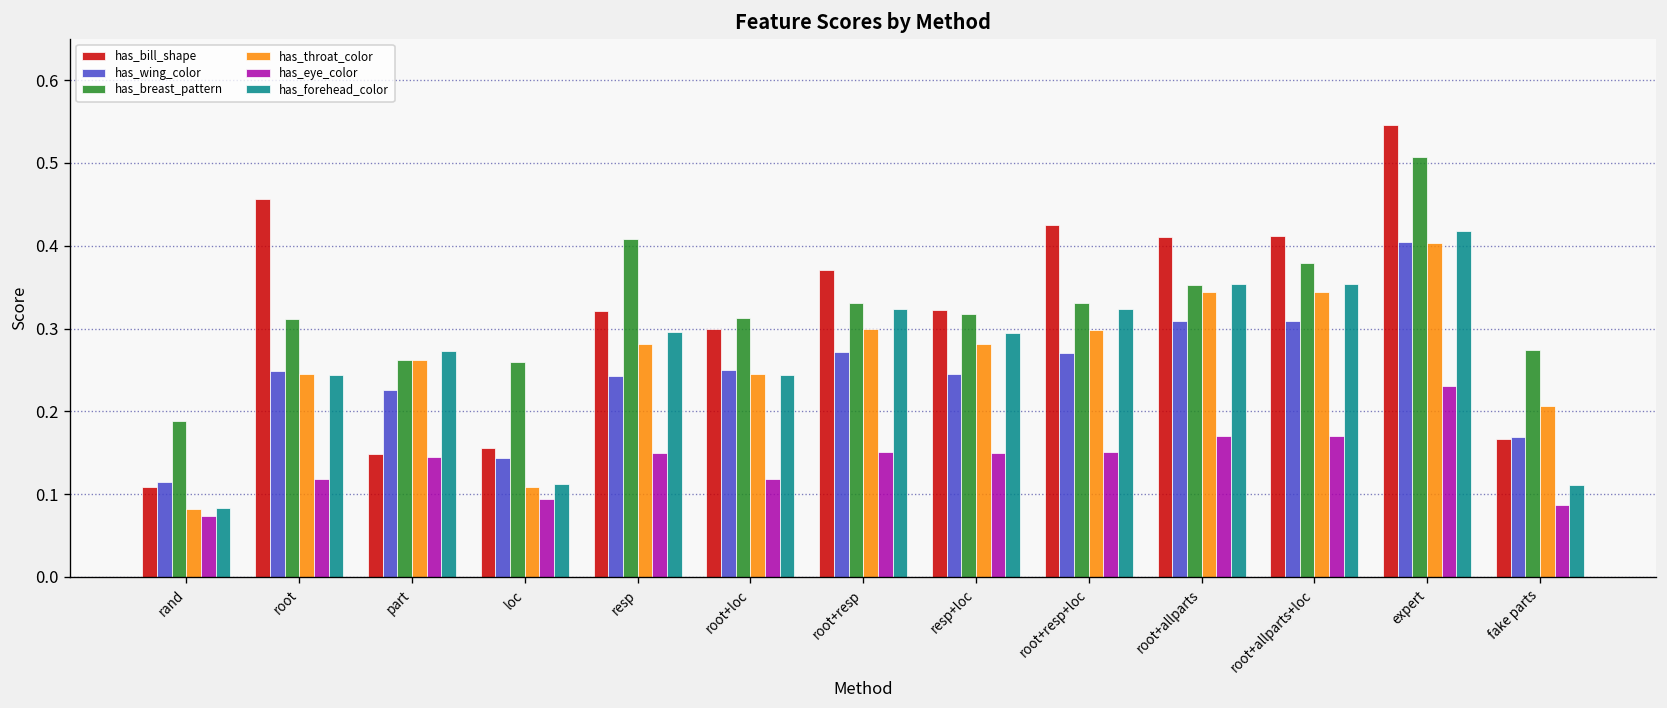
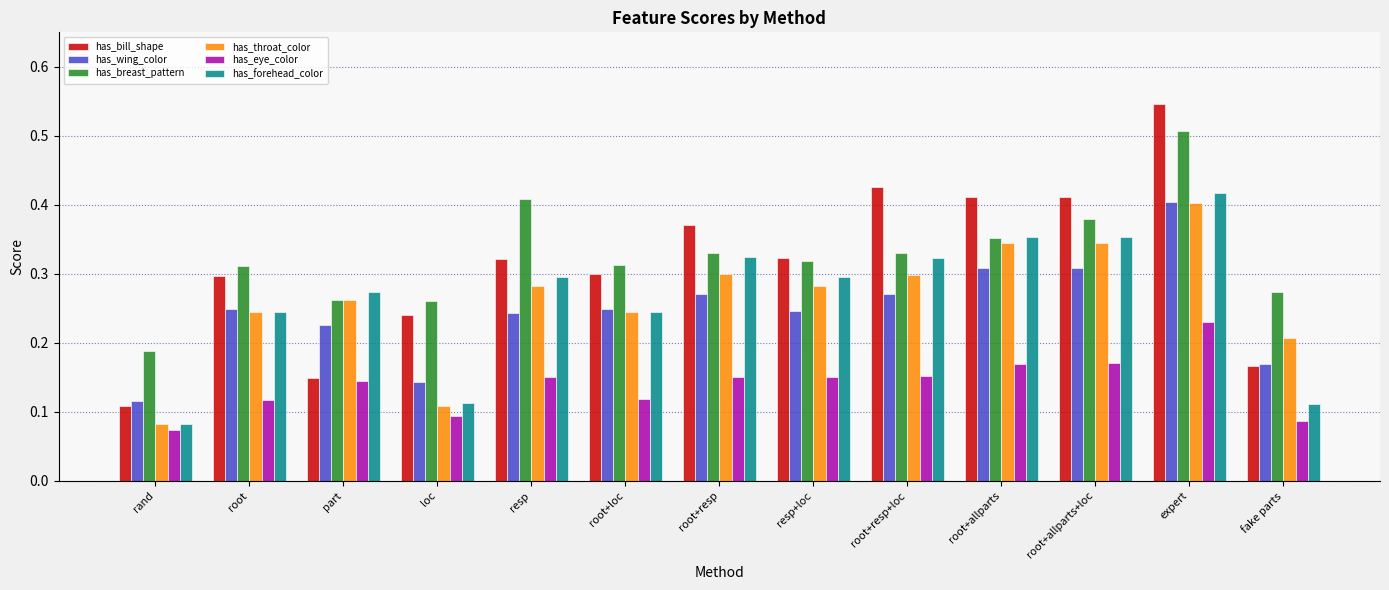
  {
    "has_bill_shape": {
      "rand": 0.11,
-     "root": 0.46,
+     "root": 0.30,
      "part": 0.15,
-     "loc": 0.16,
+     "loc": 0.24,
      "resp": 0.32,
      "root+loc": 0.30,
      "root+resp": 0.37,
      "resp+loc": 0.32,
      "root+resp+loc": 0.43,
      "root+allparts": 0.41,
      "root+allparts+loc": 0.41,
      "expert": 0.55,
      "fake parts": 0.17
    },
    "has_wing_color": {
      "rand": 0.12,
      "root": 0.25,
      "part": 0.23,
      "loc": 0.14,
      "resp": 0.24,
      "root+loc": 0.25,
      "root+resp": 0.27,
      "resp+loc": 0.25,
      "root+resp+loc": 0.27,
      "root+allparts": 0.31,
      "root+allparts+loc": 0.31,
      "expert": 0.40,
      "fake parts": 0.17
    },
    "has_breast_pattern": {
      "rand": 0.19,
      "root": 0.31,
      "part": 0.26,
      "loc": 0.26,
      "resp": 0.41,
      "root+loc": 0.31,
      "root+resp": 0.33,
      "resp+loc": 0.32,
      "root+resp+loc": 0.33,
      "root+allparts": 0.35,
      "root+allparts+loc": 0.38,
      "expert": 0.51,
      "fake parts": 0.27
    },
    "has_throat_color": {
      "rand": 0.08,
      "root": 0.24,
      "part": 0.26,
      "loc": 0.11,
      "resp": 0.28,
      "root+loc": 0.25,
      "root+resp": 0.30,
      "resp+loc": 0.28,
      "root+resp+loc": 0.30,
      "root+allparts": 0.34,
      "root+allparts+loc": 0.34,
      "expert": 0.40,
      "fake parts": 0.21
    },
    "has_eye_color": {
      "rand": 0.07,
      "root": 0.12,
      "part": 0.15,
      "loc": 0.09,
      "resp": 0.15,
      "root+loc": 0.12,
      "root+resp": 0.15,
      "resp+loc": 0.15,
      "root+resp+loc": 0.15,
      "root+allparts": 0.17,
      "root+allparts+loc": 0.17,
      "expert": 0.23,
      "fake parts": 0.09
    },
    "has_forehead_color": {
      "rand": 0.08,
      "root": 0.24,
      "part": 0.27,
      "loc": 0.11,
      "resp": 0.30,
      "root+loc": 0.24,
      "root+resp": 0.32,
      "resp+loc": 0.30,
      "root+resp+loc": 0.32,
      "root+allparts": 0.35,
      "root+allparts+loc": 0.35,
      "expert": 0.42,
      "fake parts": 0.11
    }
  }
